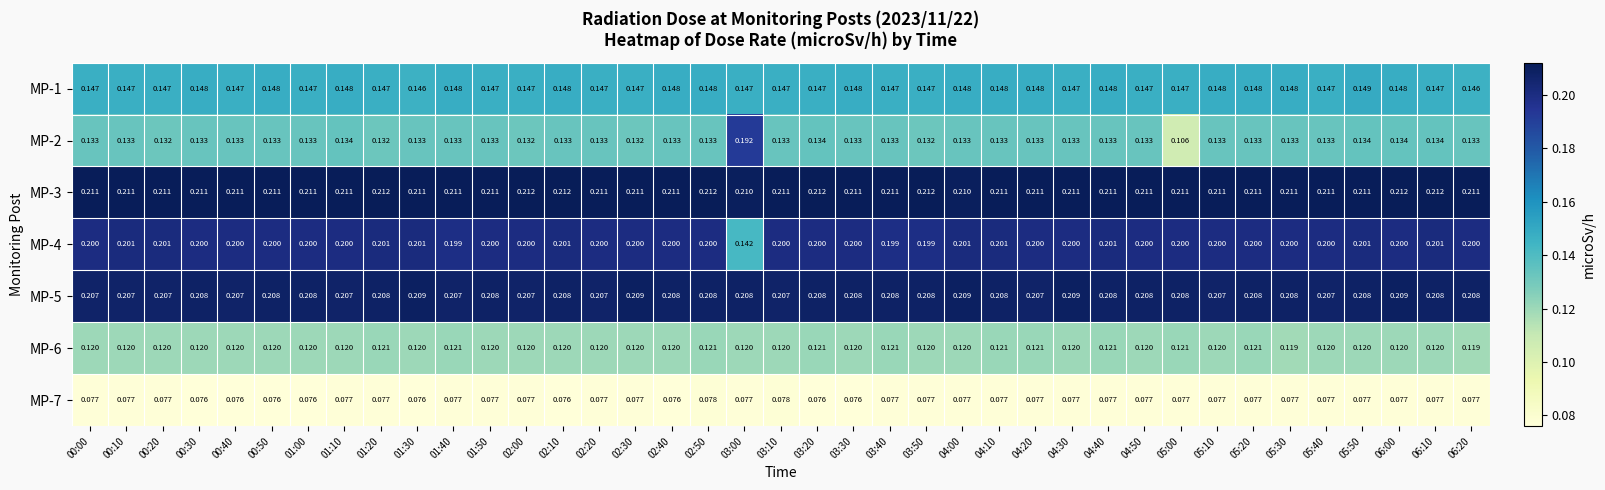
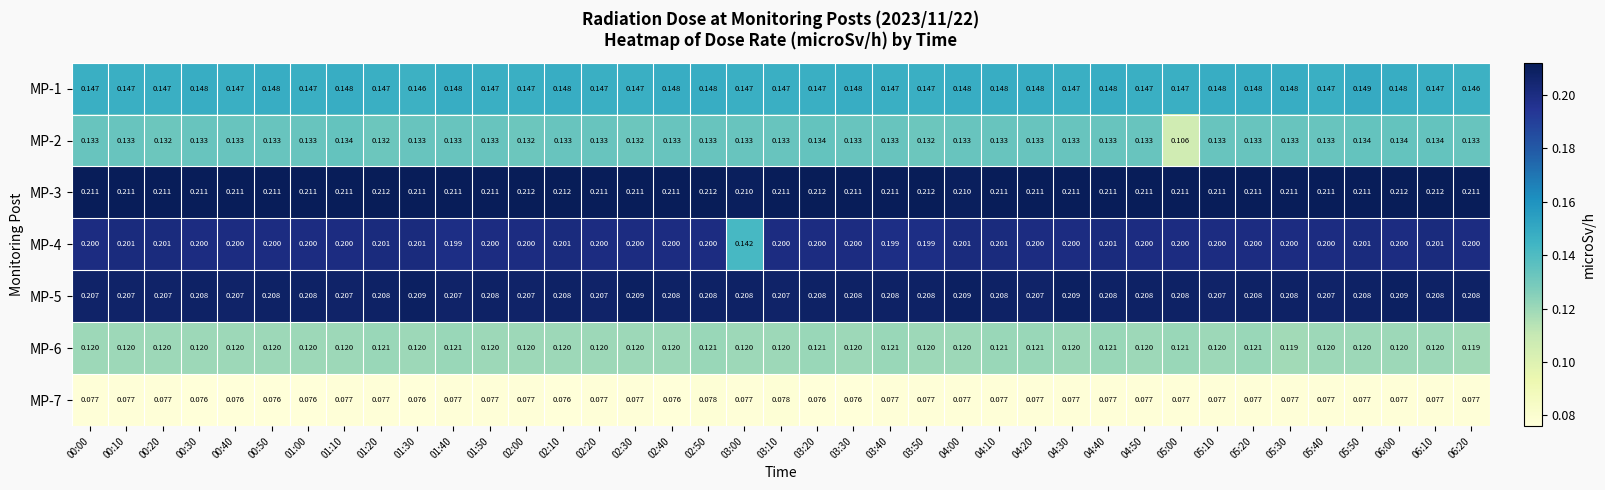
  {
    "MP-2": {
      "00:00": 0.133,
      "00:10": 0.133,
      "00:20": 0.132,
      "00:30": 0.133,
      "00:40": 0.133,
      "00:50": 0.133,
      "01:00": 0.133,
      "01:10": 0.134,
      "01:20": 0.132,
      "01:30": 0.133,
      "01:40": 0.133,
      "01:50": 0.133,
      "02:00": 0.132,
      "02:10": 0.133,
      "02:20": 0.133,
      "02:30": 0.132,
      "02:40": 0.133,
      "02:50": 0.133,
-     "03:00": 0.192,
+     "03:00": 0.133,
      "03:10": 0.133,
      "03:20": 0.134,
      "03:30": 0.133,
      "03:40": 0.133,
      "03:50": 0.132,
      "04:00": 0.133,
      "04:10": 0.133,
      "04:20": 0.133,
      "04:30": 0.133,
      "04:40": 0.133,
      "04:50": 0.133,
      "05:00": 0.106,
      "05:10": 0.133,
      "05:20": 0.133,
      "05:30": 0.133,
      "05:40": 0.133,
      "05:50": 0.134,
      "06:00": 0.134,
      "06:10": 0.134,
      "06:20": 0.133
    }
  }
